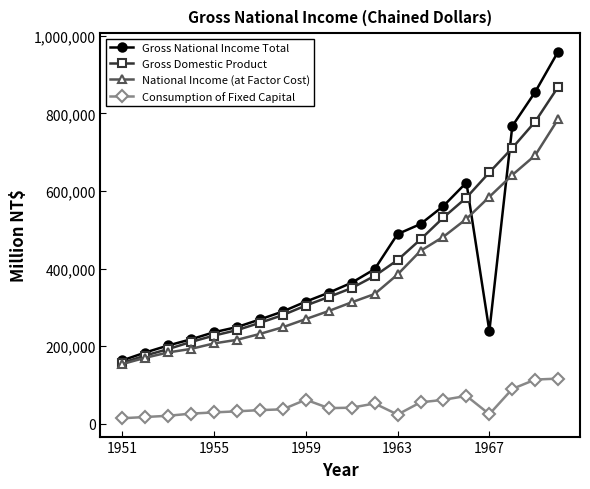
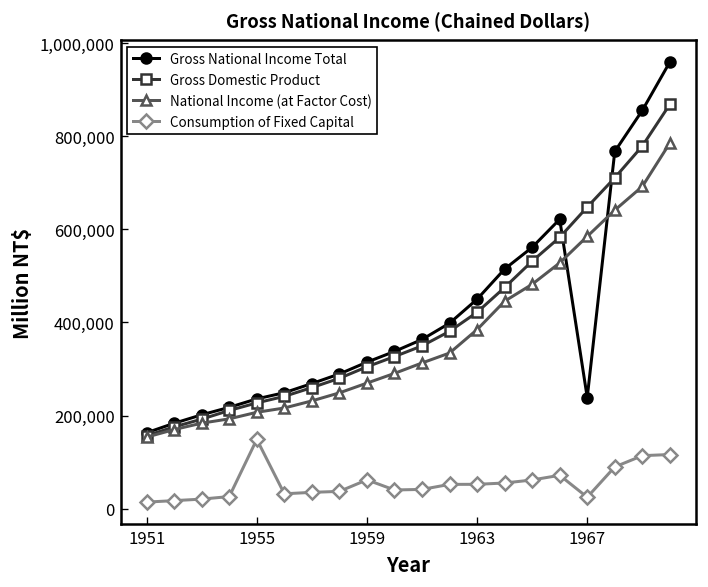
  {
    "Gross National Income Total": {
      "1955": "240,000",
      "1959": "310,000",
-     "1963": "490,000",
+     "1963": "450,000",
      "1967": "240,000"
    },
    "Consumption of Fixed Capital": {
      "1951": "10,000",
-     "1955": "30,000",
+     "1955": "150,000",
      "1959": "60,000",
-     "1963": "20,000",
+     "1963": "50,000",
      "1967": "20,000"
    }
  }
